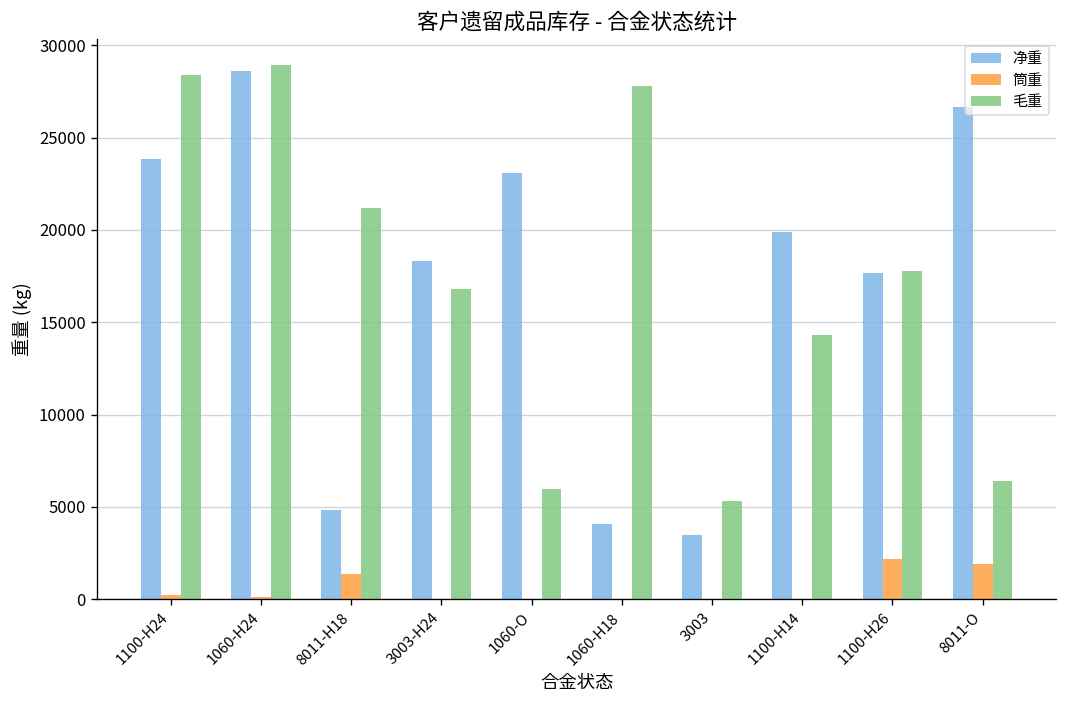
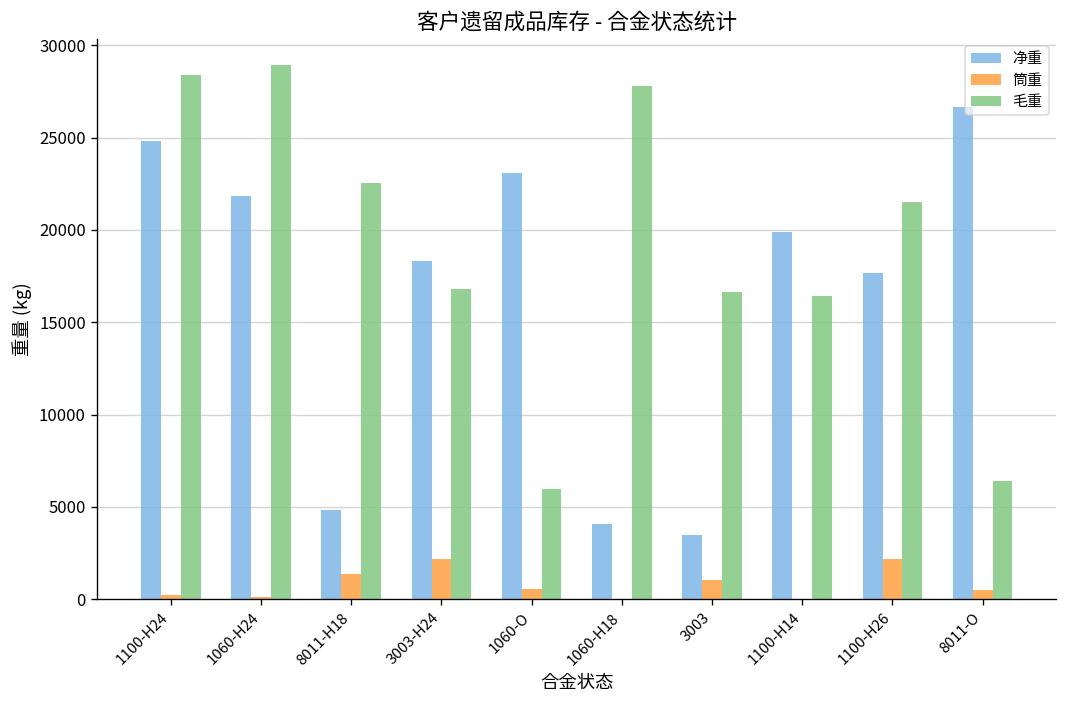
  {
    "净重": {
-     "1100-H24": 23800,
-     "1060-H24": 28600,
+     "1100-H24": 24800,
+     "1060-H24": 21900,
      "8011-H18": 4800,
      "3003-H24": 18300,
      "1060-O": 23100,
      "1060-H18": 4100,
      "3003": 3500,
      "1100-H14": 19900,
      "1100-H26": 17700,
      "8011-O": 26700
    },
    "筒重": {
      "1100-H24": 200,
      "8011-H18": 1400,
-     "3003-H24": 0,
-     "1060-O": 0,
-     "3003": 0,
+     "3003-H24": 2200,
+     "1060-O": 600,
+     "3003": 1000,
      "1100-H14": 0,
      "1100-H26": 2200,
-     "8011-O": 1900
+     "8011-O": 500
    },
    "毛重": {
      "1100-H24": 28400,
      "1060-H24": 28900,
-     "8011-H18": 21200,
+     "8011-H18": 22600,
      "3003-H24": 16800,
      "1060-O": 6000,
      "1060-H18": 27800,
-     "3003": 5300,
-     "1100-H14": 14300,
-     "1100-H26": 17800,
+     "3003": 16600,
+     "1100-H14": 16400,
+     "1100-H26": 21500,
      "8011-O": 6400
    }
  }
